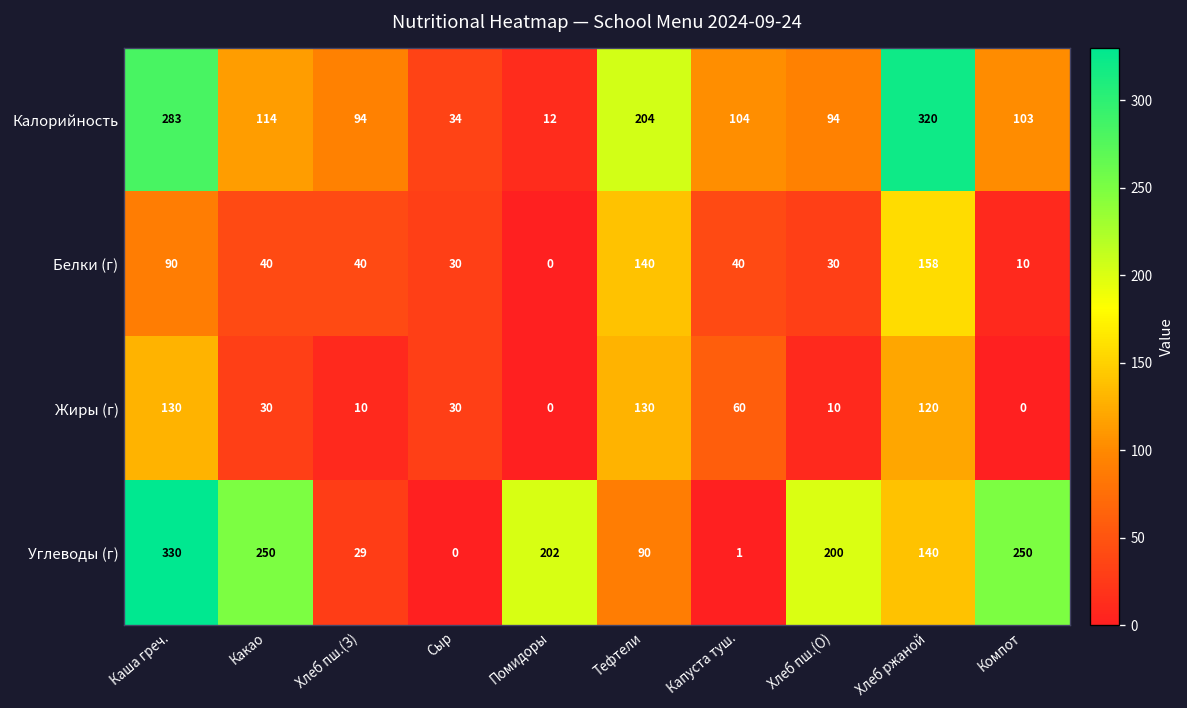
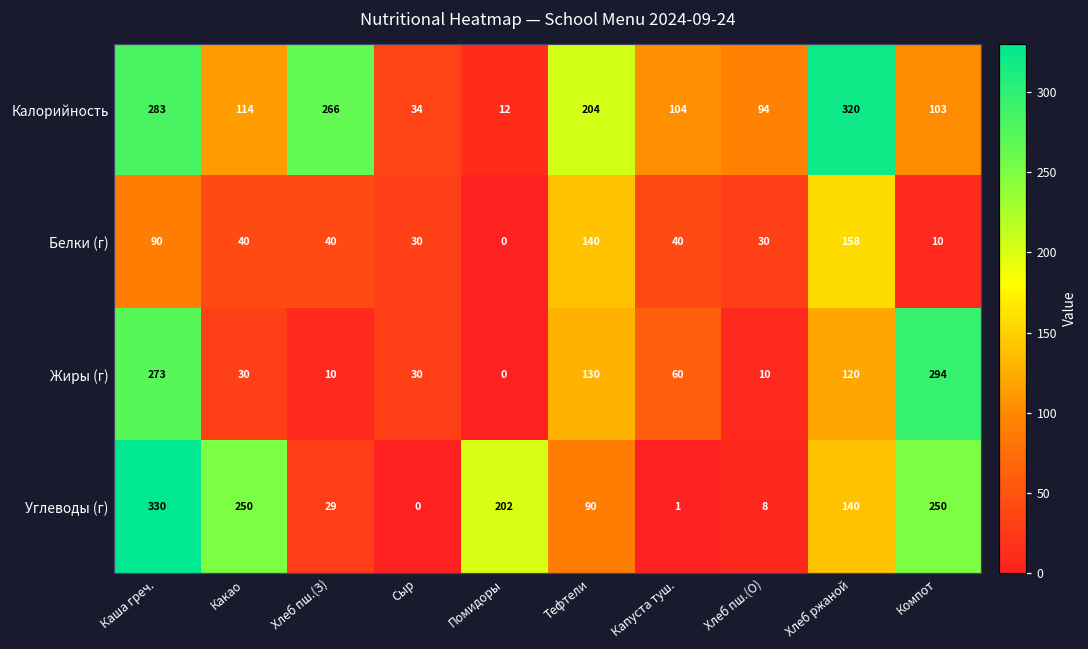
  {
    "Калорийность": {
      "Каша греч.": 283,
      "Какао": 114,
-     "Хлеб пш.(З)": 94,
+     "Хлеб пш.(З)": 266,
      "Сыр": 34,
      "Помидоры": 12,
      "Тефтели": 204,
      "Капуста туш.": 104,
      "Хлеб пш.(О)": 94,
      "Хлеб ржаной": 320,
      "Компот": 103
    },
    "Белки (г)": {
      "Каша греч.": 90,
      "Какао": 40,
      "Хлеб пш.(З)": 40,
      "Сыр": 30,
      "Помидоры": 0,
      "Тефтели": 140,
      "Капуста туш.": 40,
      "Хлеб пш.(О)": 30,
      "Хлеб ржаной": 158,
      "Компот": 10
    },
    "Жиры (г)": {
-     "Каша греч.": 130,
+     "Каша греч.": 273,
      "Какао": 30,
      "Хлеб пш.(З)": 10,
      "Сыр": 30,
      "Помидоры": 0,
      "Тефтели": 130,
      "Капуста туш.": 60,
      "Хлеб пш.(О)": 10,
      "Хлеб ржаной": 120,
-     "Компот": 0
+     "Компот": 294
    },
    "Углеводы (г)": {
      "Каша греч.": 330,
      "Какао": 250,
      "Хлеб пш.(З)": 29,
      "Сыр": 0,
      "Помидоры": 202,
      "Тефтели": 90,
      "Капуста туш.": 1,
-     "Хлеб пш.(О)": 200,
+     "Хлеб пш.(О)": 8,
      "Хлеб ржаной": 140,
      "Компот": 250
    }
  }
